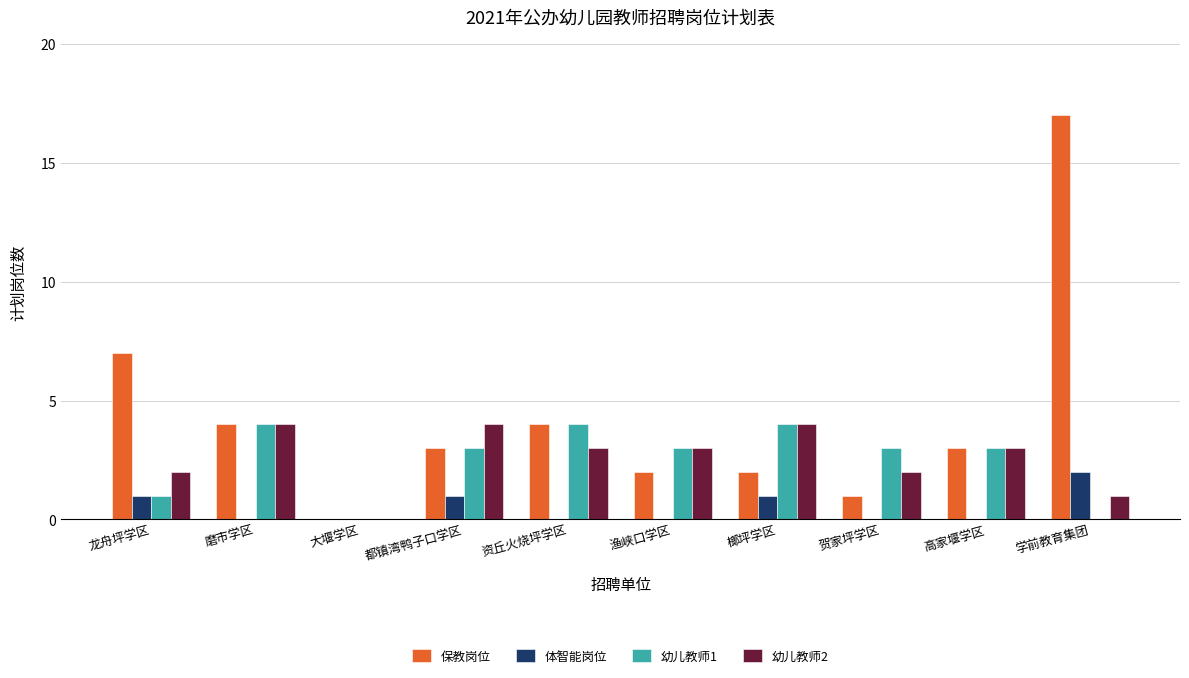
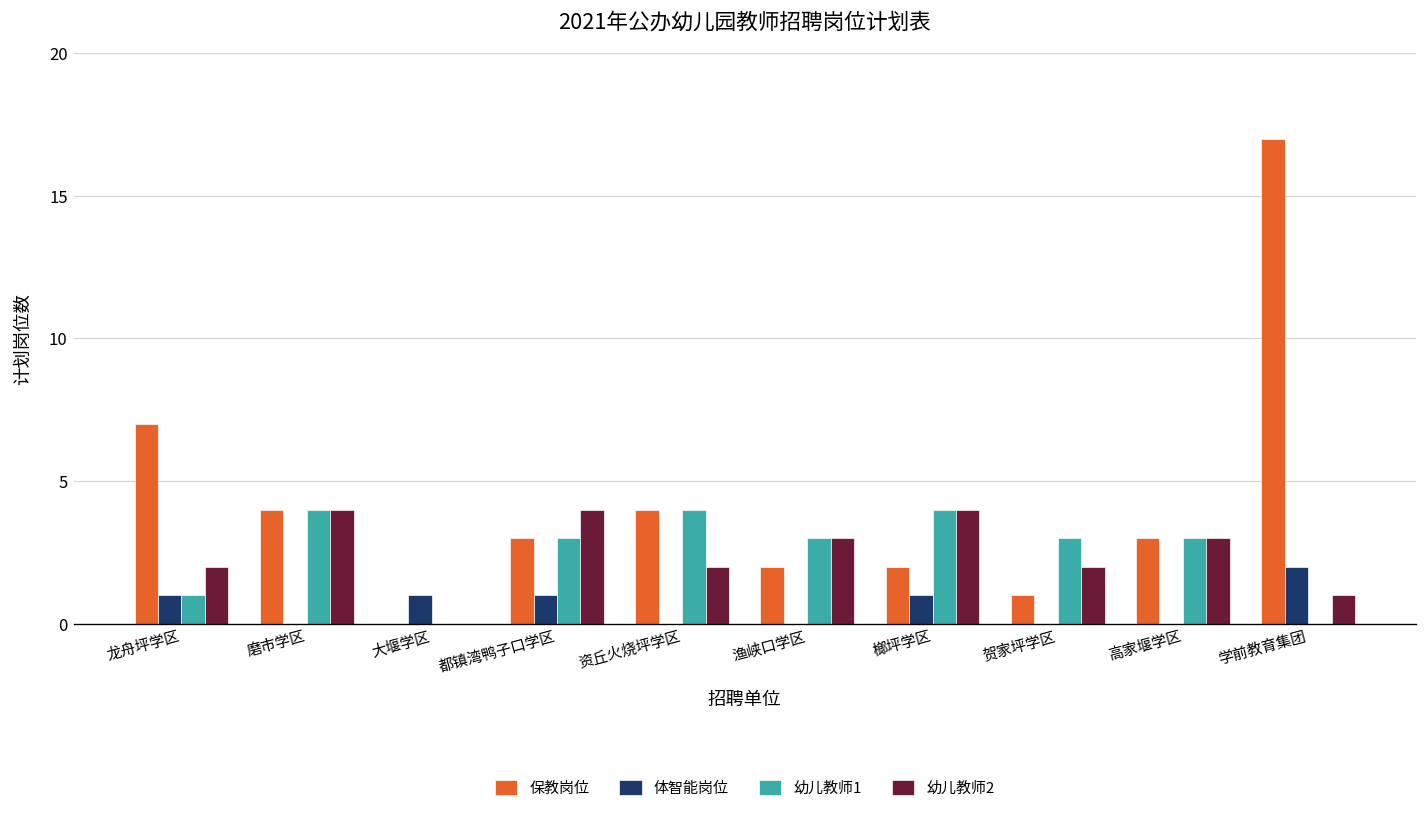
  {
    "保教岗位": {
      "龙舟坪学区": 7,
      "磨市学区": 4,
      "大堰学区": 0,
      "都镇湾鸭子口学区": 3,
      "资丘火烧坪学区": 4,
      "渔峡口学区": 2,
      "榔坪学区": 2,
      "贺家坪学区": 1,
      "高家堰学区": 3,
      "学前教育集团": 17
    },
    "体智能岗位": {
      "龙舟坪学区": 1,
      "磨市学区": 0,
-     "大堰学区": 0,
+     "大堰学区": 1,
      "都镇湾鸭子口学区": 1,
      "资丘火烧坪学区": 0,
      "渔峡口学区": 0,
      "榔坪学区": 1,
      "贺家坪学区": 0,
      "高家堰学区": 0,
      "学前教育集团": 2
    },
    "幼儿教师1": {
      "龙舟坪学区": 1,
      "磨市学区": 4,
      "大堰学区": 0,
      "都镇湾鸭子口学区": 3,
      "资丘火烧坪学区": 4,
      "渔峡口学区": 3,
      "榔坪学区": 4,
      "贺家坪学区": 3,
      "高家堰学区": 3,
      "学前教育集团": 0
    },
    "幼儿教师2": {
      "龙舟坪学区": 2,
      "磨市学区": 4,
      "大堰学区": 0,
      "都镇湾鸭子口学区": 4,
-     "资丘火烧坪学区": 3,
+     "资丘火烧坪学区": 2,
      "渔峡口学区": 3,
      "榔坪学区": 4,
      "贺家坪学区": 2,
      "高家堰学区": 3,
      "学前教育集团": 1
    }
  }
